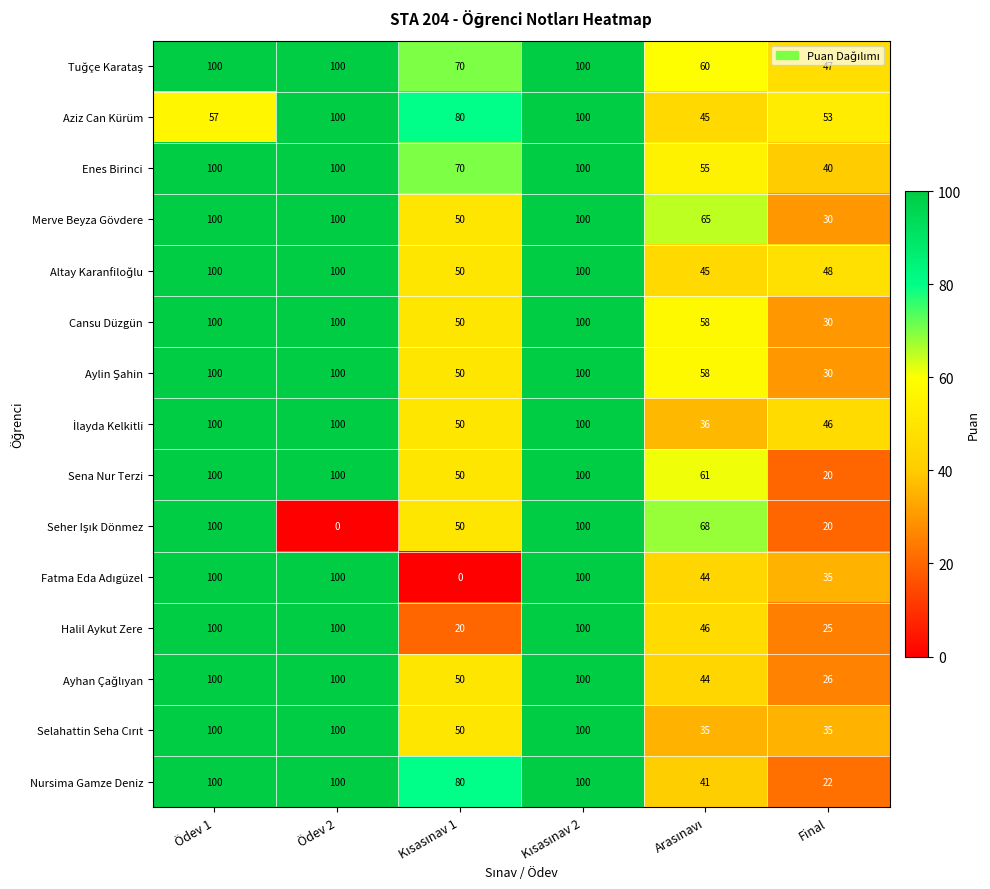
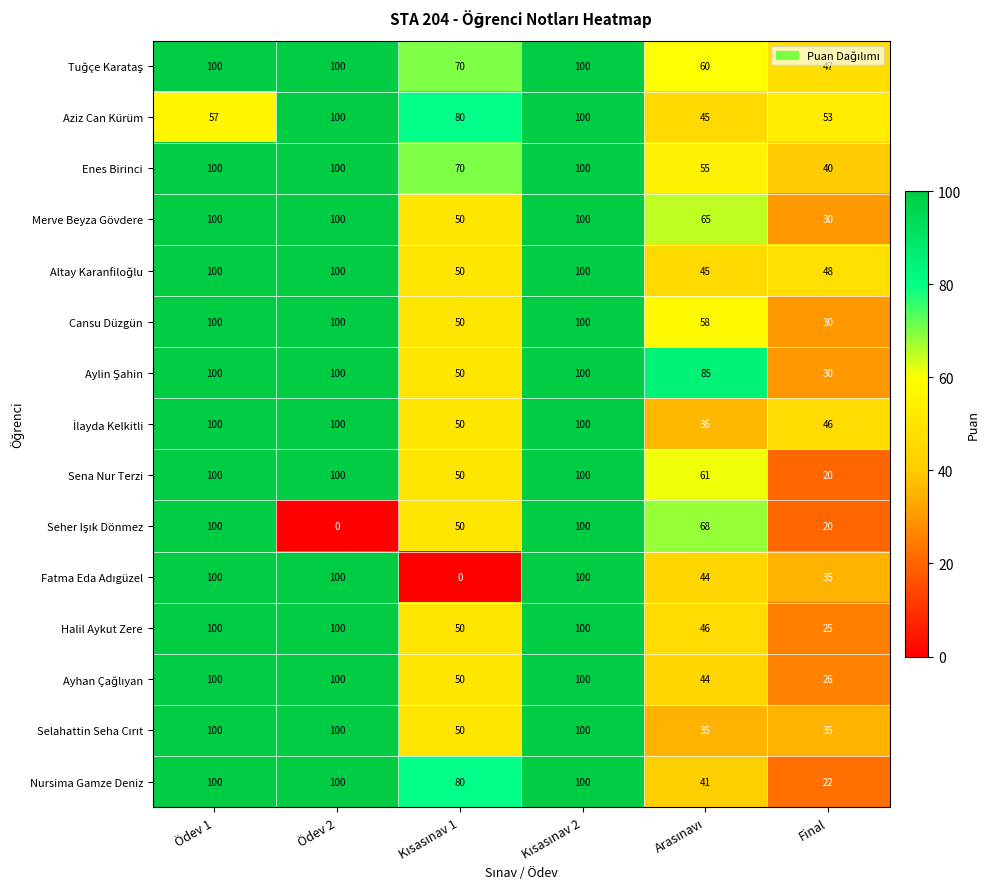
  {
    "Tuğçe Karataş": {
      "Ödev 1": 100,
      "Ödev 2": 100,
      "Kısasınav 1": 70,
      "Kısasınav 2": 100,
      "Arasınavı": 60
    },
    "Aziz Can Kürüm": {
      "Ödev 1": 57,
      "Ödev 2": 100,
      "Kısasınav 1": 80,
      "Kısasınav 2": 100,
      "Arasınavı": 45,
      "Final": 53
    },
    "Enes Birinci": {
      "Ödev 1": 100,
      "Ödev 2": 100,
      "Kısasınav 1": 70,
      "Kısasınav 2": 100,
      "Arasınavı": 55,
      "Final": 40
    },
    "Merve Beyza Gövdere": {
      "Ödev 1": 100,
      "Ödev 2": 100,
      "Kısasınav 1": 50,
      "Kısasınav 2": 100,
      "Arasınavı": 65,
      "Final": 30
    },
    "Altay Karanfiloğlu": {
      "Ödev 1": 100,
      "Ödev 2": 100,
      "Kısasınav 1": 50,
      "Kısasınav 2": 100,
      "Arasınavı": 45,
      "Final": 48
    },
    "Cansu Düzgün": {
      "Ödev 1": 100,
      "Ödev 2": 100,
      "Kısasınav 1": 50,
      "Kısasınav 2": 100,
      "Arasınavı": 58,
      "Final": 30
    },
    "Aylin Şahin": {
      "Ödev 1": 100,
      "Ödev 2": 100,
      "Kısasınav 1": 50,
      "Kısasınav 2": 100,
-     "Arasınavı": 58,
+     "Arasınavı": 85,
      "Final": 30
    },
    "İlayda Kelkitli": {
      "Ödev 1": 100,
      "Ödev 2": 100,
      "Kısasınav 1": 50,
      "Kısasınav 2": 100,
      "Arasınavı": 36,
      "Final": 46
    },
    "Sena Nur Terzi": {
      "Ödev 1": 100,
      "Ödev 2": 100,
      "Kısasınav 1": 50,
      "Kısasınav 2": 100,
      "Arasınavı": 61,
      "Final": 20
    },
    "Seher Işık Dönmez": {
      "Ödev 1": 100,
      "Ödev 2": 0,
      "Kısasınav 1": 50,
      "Kısasınav 2": 100,
      "Arasınavı": 68,
      "Final": 20
    },
    "Fatma Eda Adıgüzel": {
      "Ödev 1": 100,
      "Ödev 2": 100,
      "Kısasınav 1": 0,
      "Kısasınav 2": 100,
      "Arasınavı": 44,
      "Final": 35
    },
    "Halil Aykut Zere": {
      "Ödev 1": 100,
      "Ödev 2": 100,
-     "Kısasınav 1": 20,
+     "Kısasınav 1": 50,
      "Kısasınav 2": 100,
      "Arasınavı": 46,
      "Final": 25
    },
    "Ayhan Çağlıyan": {
      "Ödev 1": 100,
      "Ödev 2": 100,
      "Kısasınav 1": 50,
      "Kısasınav 2": 100,
      "Arasınavı": 44,
      "Final": 26
    },
    "Selahattin Seha Cırıt": {
      "Ödev 1": 100,
      "Ödev 2": 100,
      "Kısasınav 1": 50,
      "Kısasınav 2": 100,
      "Arasınavı": 35,
      "Final": 35
    },
    "Nursima Gamze Deniz": {
      "Ödev 1": 100,
      "Ödev 2": 100,
      "Kısasınav 1": 80,
      "Kısasınav 2": 100,
      "Arasınavı": 41,
      "Final": 22
    }
  }
